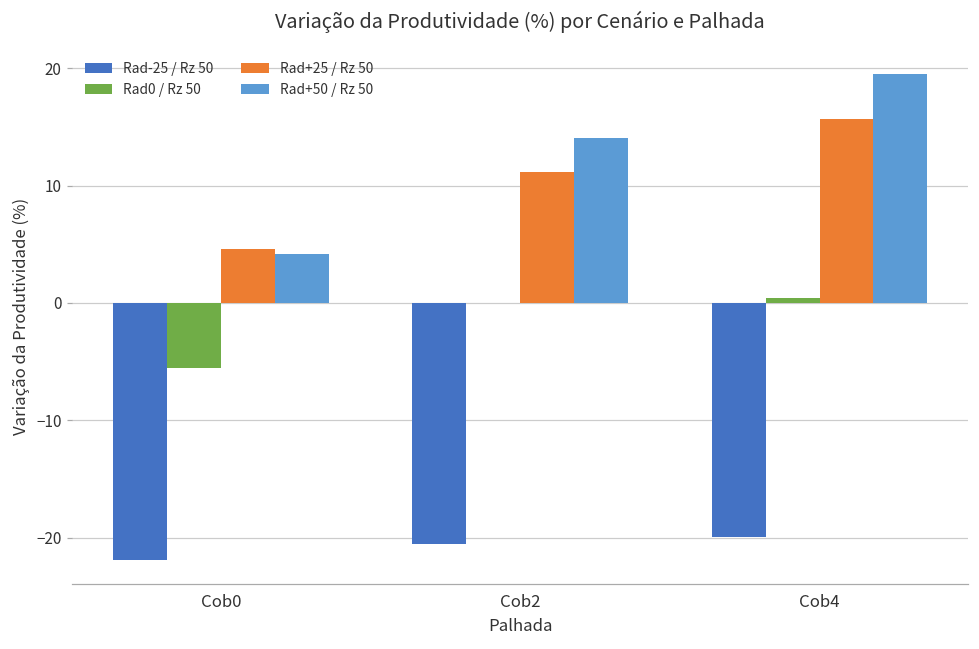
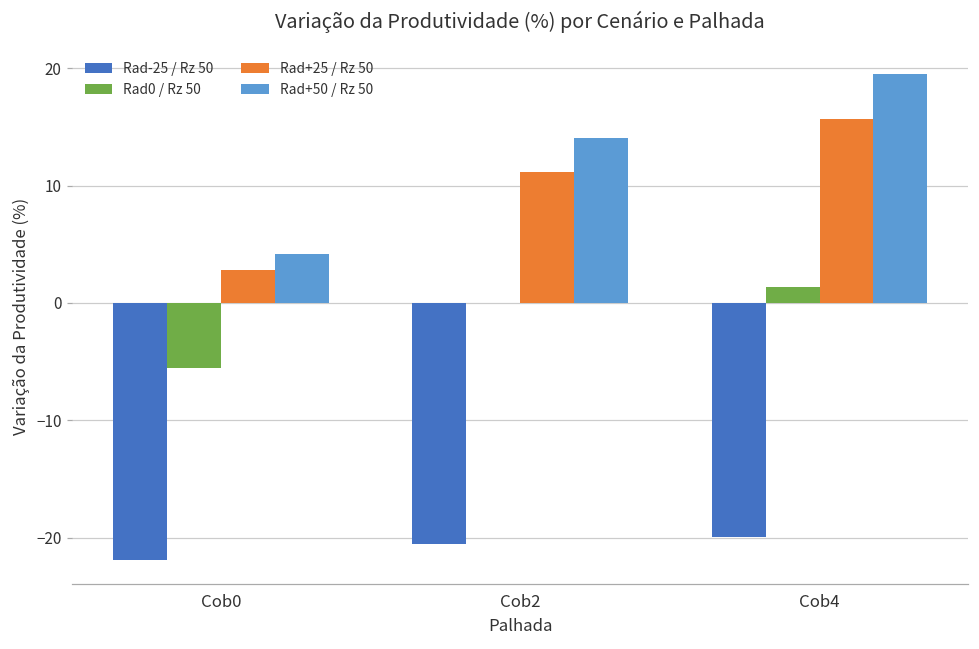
  {
    "Rad0 / Rz 50": {
      "Cob0": -5.6,
      "Cob2": 0.0,
-     "Cob4": 0.4
+     "Cob4": 1.3
    },
    "Rad+25 / Rz 50": {
-     "Cob0": 4.6,
+     "Cob0": 2.8,
      "Cob2": 11.1,
      "Cob4": 15.7
    }
  }
